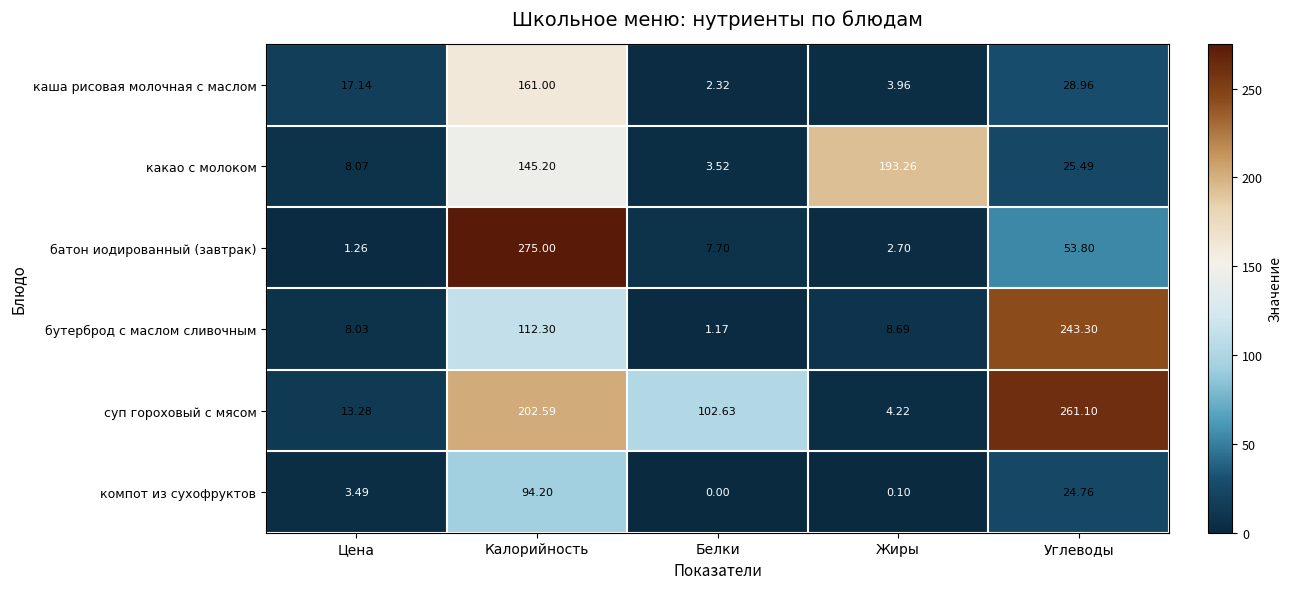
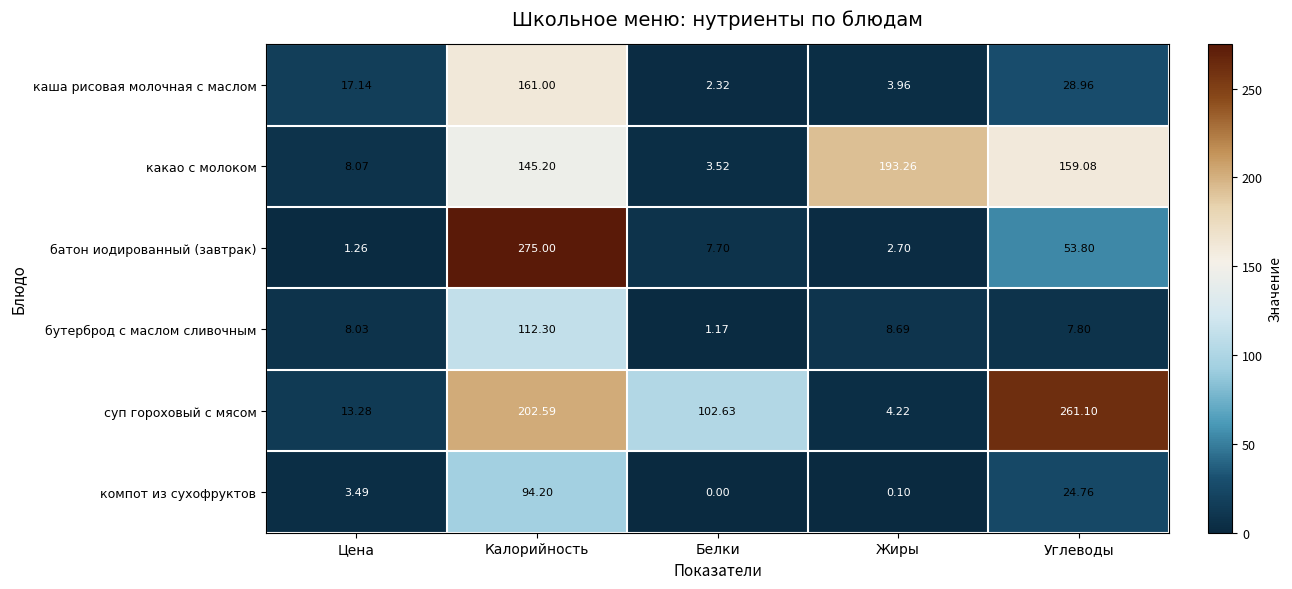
  {
    "каша рисовая молочная с маслом": {
      "Цена": 17.14,
      "Калорийность": 161.00,
      "Белки": 2.32,
      "Жиры": 3.96,
      "Углеводы": 28.96
    },
    "какао с молоком": {
      "Цена": 8.07,
      "Калорийность": 145.20,
      "Белки": 3.52,
      "Жиры": 193.26,
-     "Углеводы": 25.49
+     "Углеводы": 159.08
    },
    "батон иодированный (завтрак)": {
      "Цена": 1.26,
      "Калорийность": 275.00,
      "Белки": 7.70,
      "Жиры": 2.70,
      "Углеводы": 53.80
    },
    "бутерброд с маслом сливочным": {
      "Цена": 8.03,
      "Калорийность": 112.30,
      "Белки": 1.17,
      "Жиры": 8.69,
-     "Углеводы": 243.30
+     "Углеводы": 7.80
    },
    "суп гороховый с мясом": {
      "Цена": 13.28,
      "Калорийность": 202.59,
      "Белки": 102.63,
      "Жиры": 4.22,
      "Углеводы": 261.10
    },
    "компот из сухофруктов": {
      "Цена": 3.49,
      "Калорийность": 94.20,
      "Белки": 0.00,
      "Жиры": 0.10,
      "Углеводы": 24.76
    }
  }
